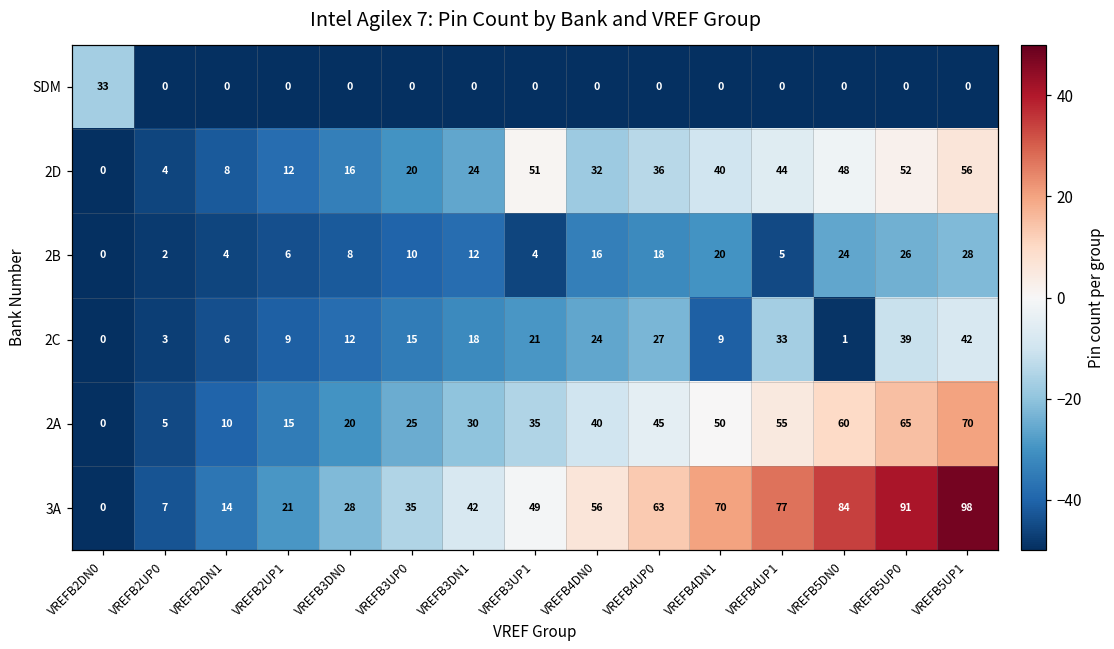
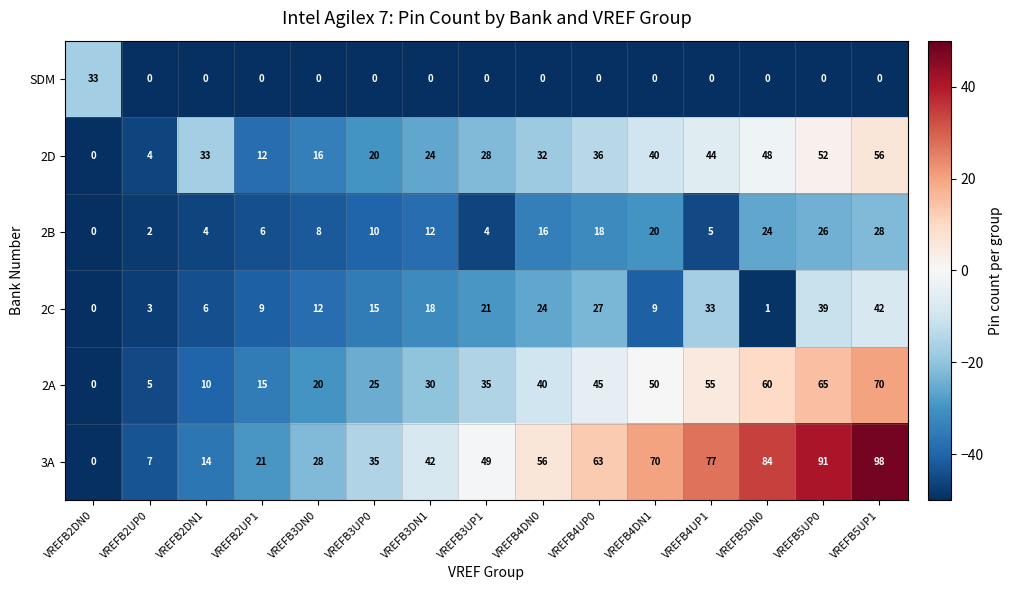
  {
    "SDM": {
      "VREFB2DN0": 33,
      "VREFB2UP0": 0,
      "VREFB2DN1": 0,
      "VREFB2UP1": 0,
      "VREFB3DN0": 0,
      "VREFB3UP0": 0,
      "VREFB3DN1": 0,
      "VREFB3UP1": 0,
      "VREFB4DN0": 0,
      "VREFB4UP0": 0,
      "VREFB4DN1": 0,
      "VREFB4UP1": 0,
      "VREFB5DN0": 0,
      "VREFB5UP0": 0,
      "VREFB5UP1": 0
    },
    "2D": {
      "VREFB2DN0": 0,
      "VREFB2UP0": 4,
-     "VREFB2DN1": 8,
+     "VREFB2DN1": 33,
      "VREFB2UP1": 12,
      "VREFB3DN0": 16,
      "VREFB3UP0": 20,
      "VREFB3DN1": 24,
-     "VREFB3UP1": 51,
+     "VREFB3UP1": 28,
      "VREFB4DN0": 32,
      "VREFB4UP0": 36,
      "VREFB4DN1": 40,
      "VREFB4UP1": 44,
      "VREFB5DN0": 48,
      "VREFB5UP0": 52,
      "VREFB5UP1": 56
    },
    "2B": {
      "VREFB2DN0": 0,
      "VREFB2UP0": 2,
      "VREFB2DN1": 4,
      "VREFB2UP1": 6,
      "VREFB3DN0": 8,
      "VREFB3UP0": 10,
      "VREFB3DN1": 12,
      "VREFB3UP1": 4,
      "VREFB4DN0": 16,
      "VREFB4UP0": 18,
      "VREFB4DN1": 20,
      "VREFB4UP1": 5,
      "VREFB5DN0": 24,
      "VREFB5UP0": 26,
      "VREFB5UP1": 28
    },
    "2C": {
      "VREFB2DN0": 0,
      "VREFB2UP0": 3,
      "VREFB2DN1": 6,
      "VREFB2UP1": 9,
      "VREFB3DN0": 12,
      "VREFB3UP0": 15,
      "VREFB3DN1": 18,
      "VREFB3UP1": 21,
      "VREFB4DN0": 24,
      "VREFB4UP0": 27,
      "VREFB4DN1": 9,
      "VREFB4UP1": 33,
      "VREFB5DN0": 1,
      "VREFB5UP0": 39,
      "VREFB5UP1": 42
    },
    "2A": {
      "VREFB2DN0": 0,
      "VREFB2UP0": 5,
      "VREFB2DN1": 10,
      "VREFB2UP1": 15,
      "VREFB3DN0": 20,
      "VREFB3UP0": 25,
      "VREFB3DN1": 30,
      "VREFB3UP1": 35,
      "VREFB4DN0": 40,
      "VREFB4UP0": 45,
      "VREFB4DN1": 50,
      "VREFB4UP1": 55,
      "VREFB5DN0": 60,
      "VREFB5UP0": 65,
      "VREFB5UP1": 70
    },
    "3A": {
      "VREFB2DN0": 0,
      "VREFB2UP0": 7,
      "VREFB2DN1": 14,
      "VREFB2UP1": 21,
      "VREFB3DN0": 28,
      "VREFB3UP0": 35,
      "VREFB3DN1": 42,
      "VREFB3UP1": 49,
      "VREFB4DN0": 56,
      "VREFB4UP0": 63,
      "VREFB4DN1": 70,
      "VREFB4UP1": 77,
      "VREFB5DN0": 84,
      "VREFB5UP0": 91,
      "VREFB5UP1": 98
    }
  }
